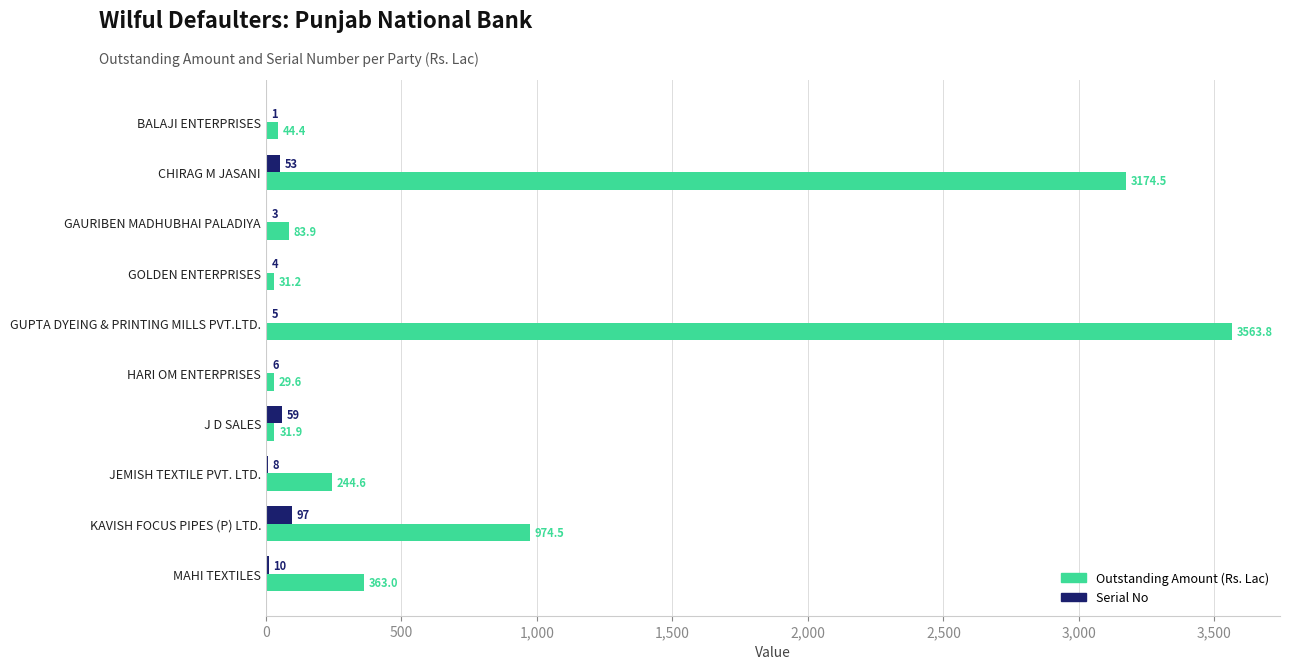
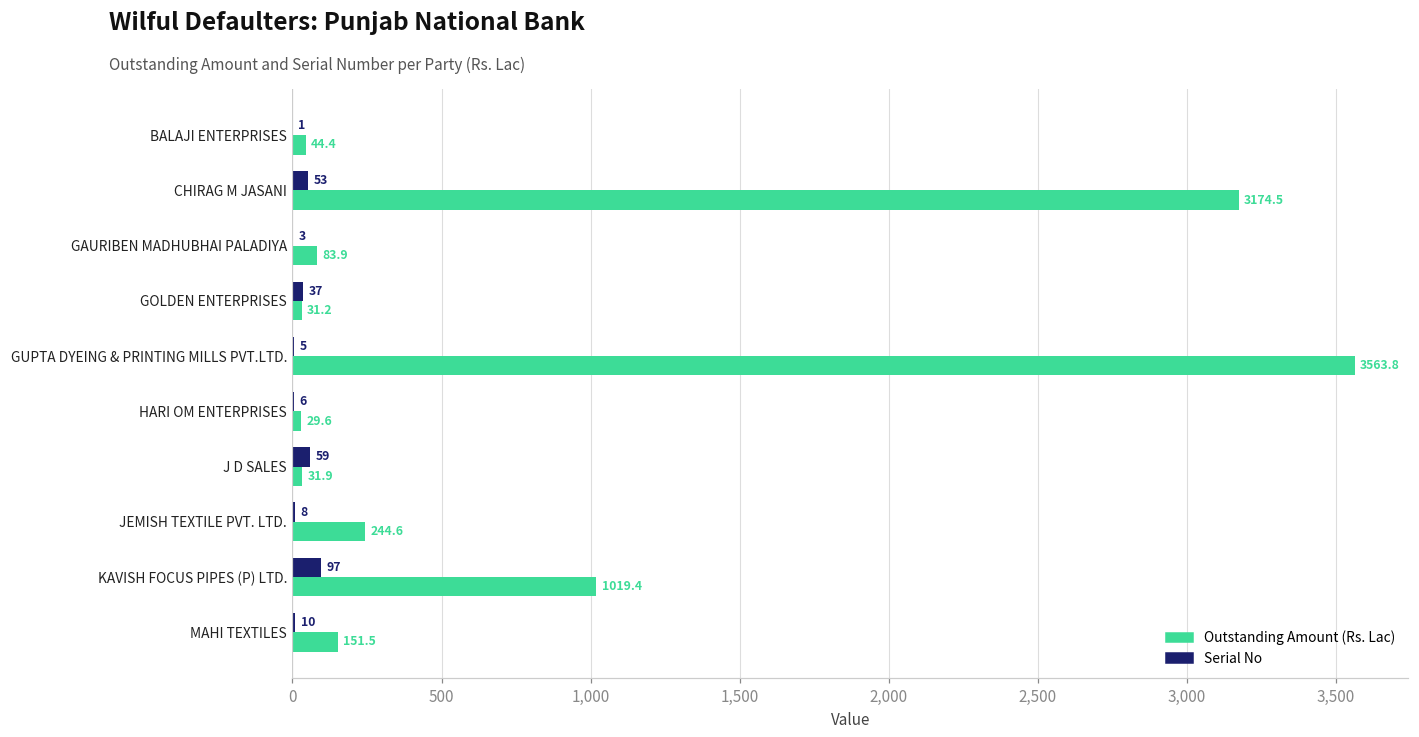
  {
    "Outstanding Amount (Rs. Lac)": {
      "BALAJI ENTERPRISES": 44.4,
      "CHIRAG M JASANI": 3174.5,
      "GAURIBEN MADHUBHAI PALADIYA": 83.9,
      "GOLDEN ENTERPRISES": 31.2,
      "GUPTA DYEING & PRINTING MILLS PVT.LTD.": 3563.8,
      "HARI OM ENTERPRISES": 29.6,
      "J D SALES": 31.9,
      "JEMISH TEXTILE PVT. LTD.": 244.6,
-     "KAVISH FOCUS PIPES (P) LTD.": 974.5,
-     "MAHI TEXTILES": 363.0
+     "KAVISH FOCUS PIPES (P) LTD.": 1019.4,
+     "MAHI TEXTILES": 151.5
    },
    "Serial No": {
      "BALAJI ENTERPRISES": 1,
      "CHIRAG M JASANI": 53,
      "GAURIBEN MADHUBHAI PALADIYA": 3,
-     "GOLDEN ENTERPRISES": 4,
+     "GOLDEN ENTERPRISES": 37,
      "GUPTA DYEING & PRINTING MILLS PVT.LTD.": 5,
      "HARI OM ENTERPRISES": 6,
      "J D SALES": 59,
      "JEMISH TEXTILE PVT. LTD.": 8,
      "KAVISH FOCUS PIPES (P) LTD.": 97,
      "MAHI TEXTILES": 10
    }
  }
